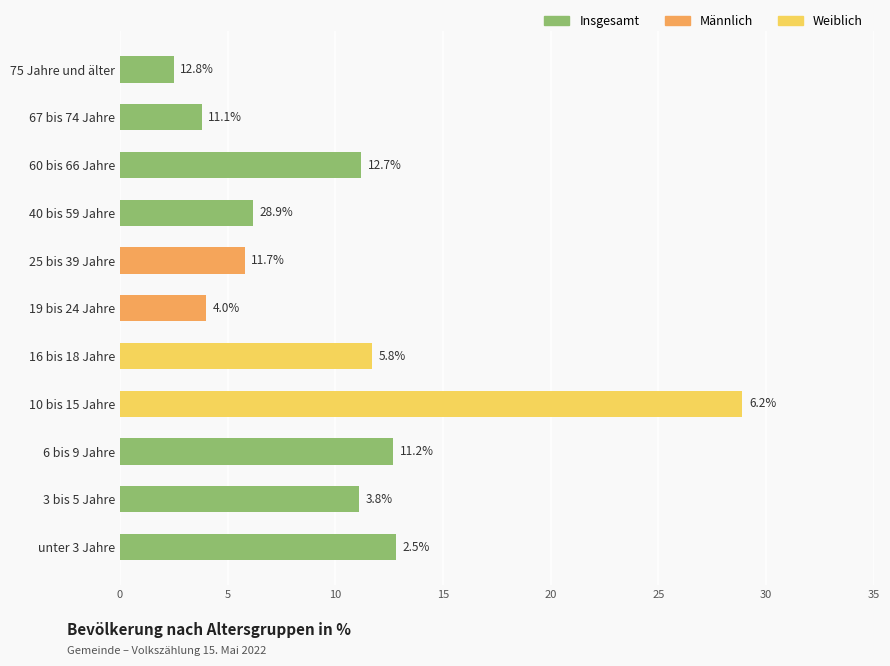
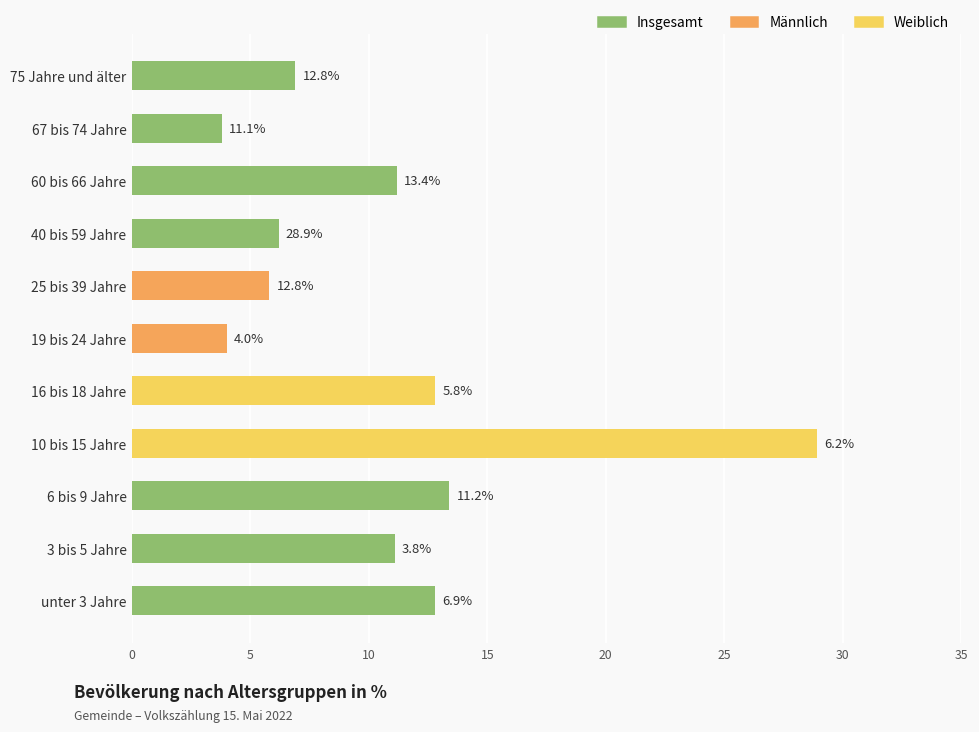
  {
-   "75 Jahre und älter": "2.5%",
+   "75 Jahre und älter": "6.9%",
    "19 bis 24 Jahre": "4.0%",
-   "16 bis 18 Jahre": "11.7%",
-   "6 bis 9 Jahre": "12.7%"
+   "16 bis 18 Jahre": "12.8%",
+   "6 bis 9 Jahre": "13.4%"
  }
